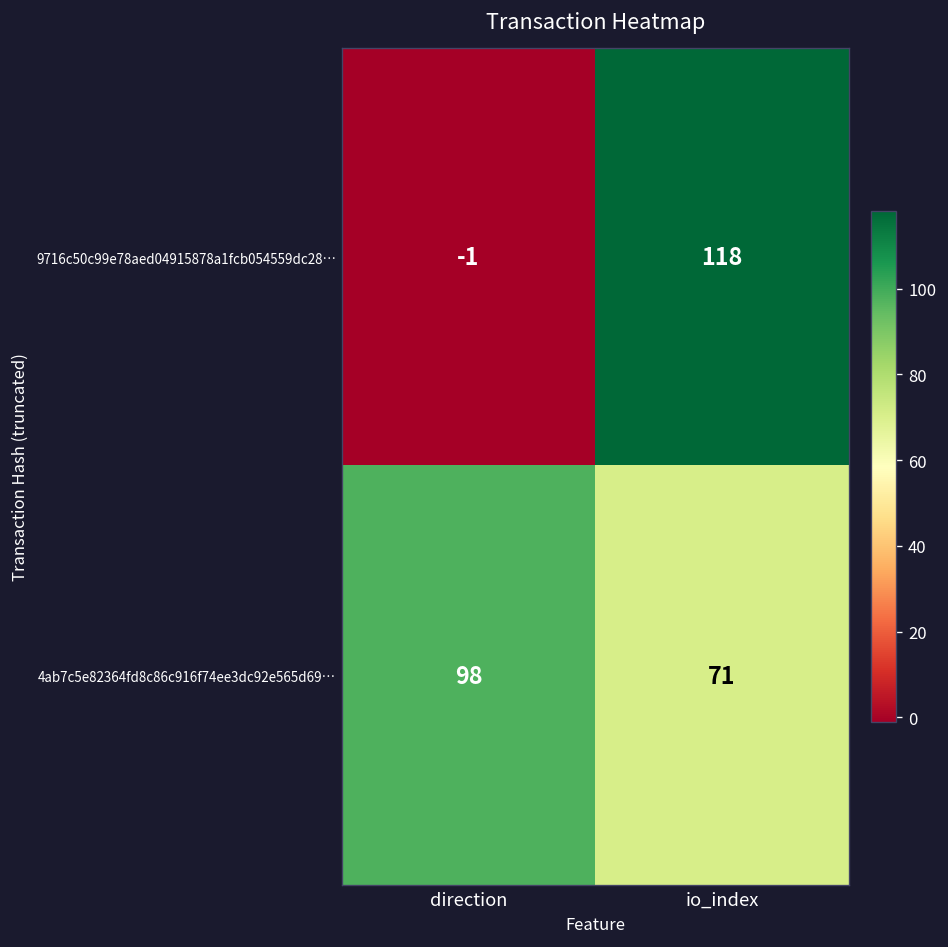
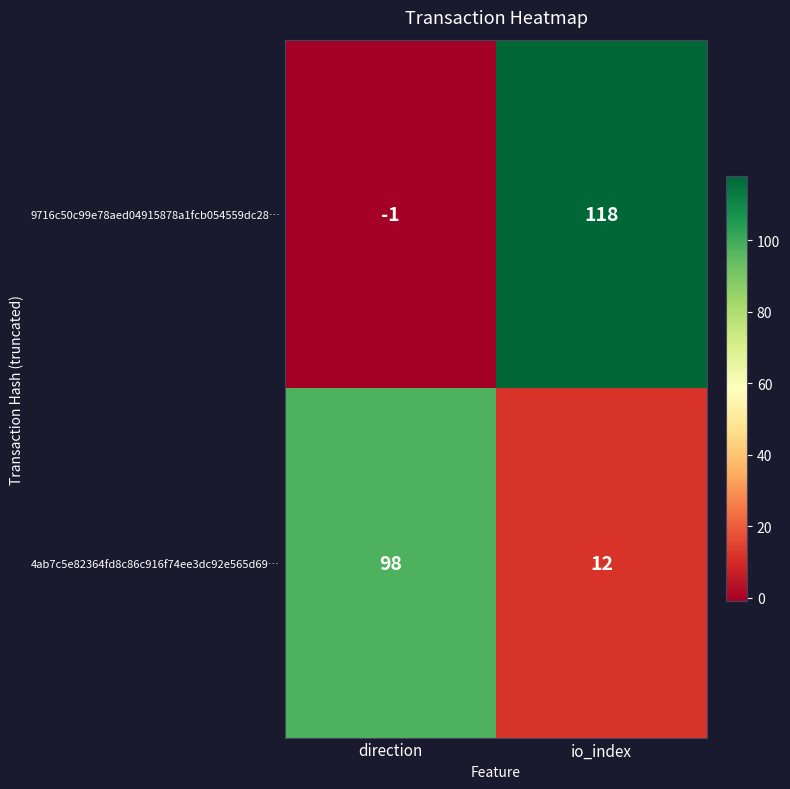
  {
    "9716c50c99e78aed04915878a1fcb054559dc28…": {
      "direction": -1,
      "io_index": 118
    },
    "4ab7c5e82364fd8c86c916f74ee3dc92e565d69…": {
      "direction": 98,
-     "io_index": 71
+     "io_index": 12
    }
  }
